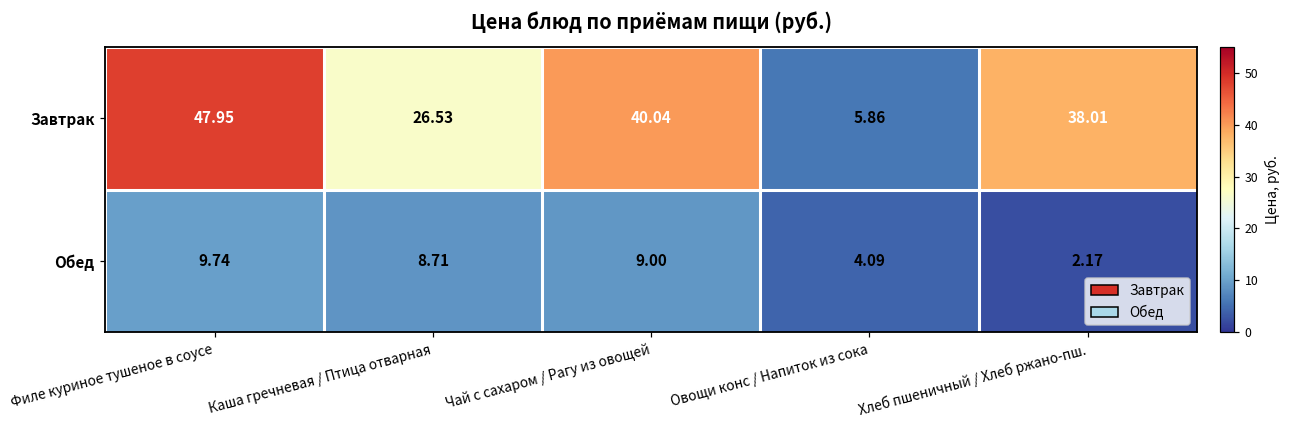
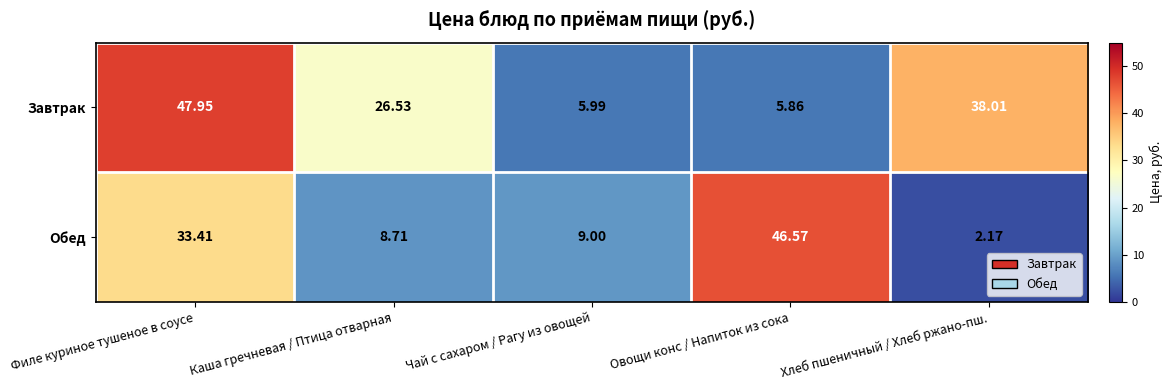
  {
    "Завтрак": {
      "Филе куриное тушеное в соусе": 47.95,
      "Каша гречневая / Птица отварная": 26.53,
-     "Чай с сахаром / Рагу из овощей": 40.04,
+     "Чай с сахаром / Рагу из овощей": 5.99,
      "Овощи конс / Напиток из сока": 5.86,
      "Хлеб пшеничный / Хлеб ржано-пш.": 38.01
    },
    "Обед": {
-     "Филе куриное тушеное в соусе": 9.74,
+     "Филе куриное тушеное в соусе": 33.41,
      "Каша гречневая / Птица отварная": 8.71,
      "Чай с сахаром / Рагу из овощей": 9.00,
-     "Овощи конс / Напиток из сока": 4.09,
+     "Овощи конс / Напиток из сока": 46.57,
      "Хлеб пшеничный / Хлеб ржано-пш.": 2.17
    }
  }
